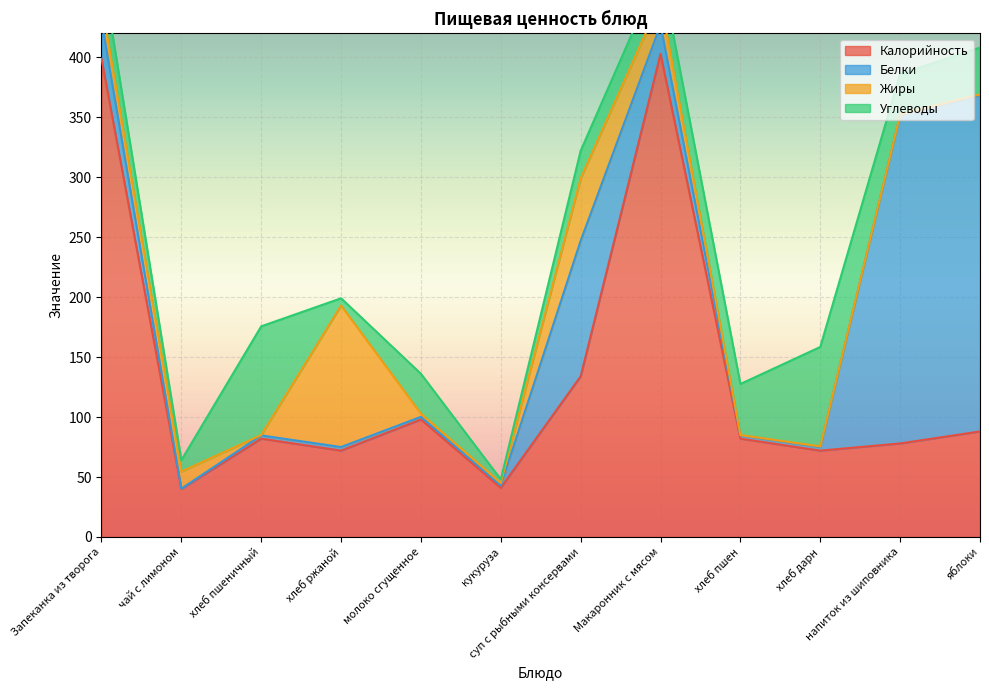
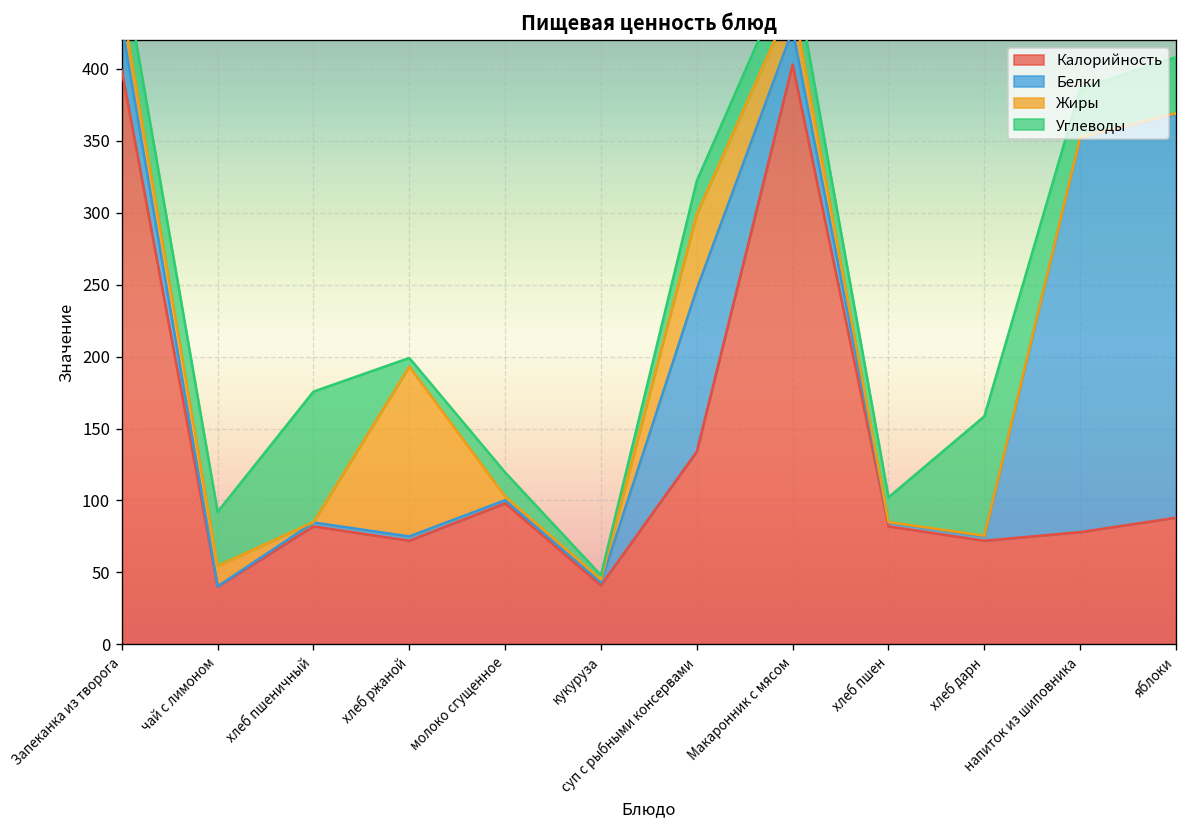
  {
    "Калорийность": {
      "Запеканка из творога": 399,
      "хлеб пшеничный": 82,
      "хлеб ржаной": 72,
      "молоко сгущенное": 98,
      "суп с рыбными консервами": 134,
      "Макаронник с мясом": 403,
      "хлеб пшен": 82,
      "хлеб дарн": 72,
      "напиток из шиповника": 78,
      "яблоки": 88
    },
    "Белки": {
      "хлеб ржаной": 3,
      "молоко сгущенное": 2,
      "суп с рыбными консервами": 113
    },
    "Жиры": {
      "чай с лимоном": 14,
      "хлеб ржаной": 118,
      "молоко сгущенное": 3,
      "суп с рыбными консервами": 52
    },
    "Углеводы": {
-     "чай с лимоном": 10,
+     "чай с лимоном": 38,
      "хлеб пшеничный": 91,
      "хлеб ржаной": 6,
-     "молоко сгущенное": 33,
+     "молоко сгущенное": 17,
      "кукуруза": 3,
      "суп с рыбными консервами": 23,
-     "хлеб пшен": 43,
+     "хлеб пшен": 17,
      "хлеб дарн": 83,
      "яблоки": 39
    }
  }
